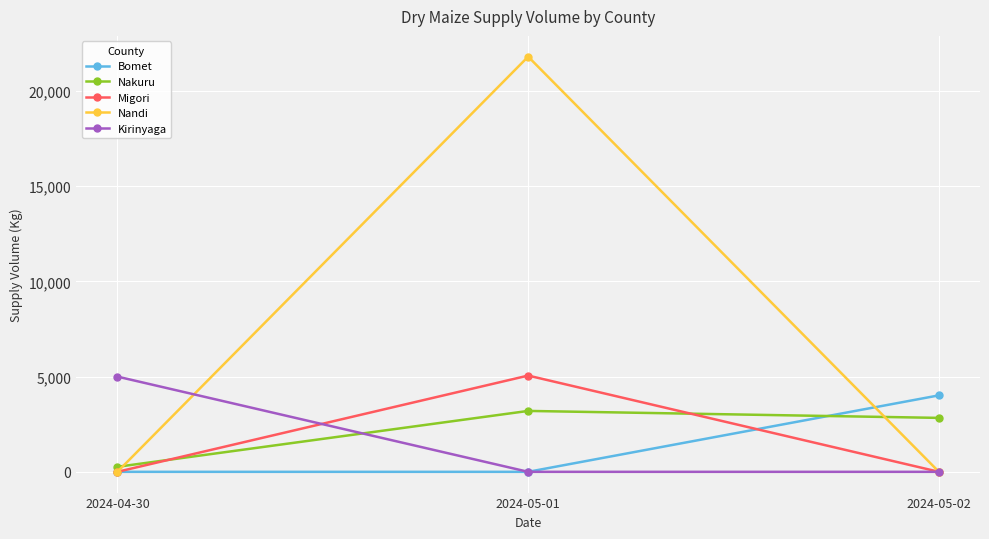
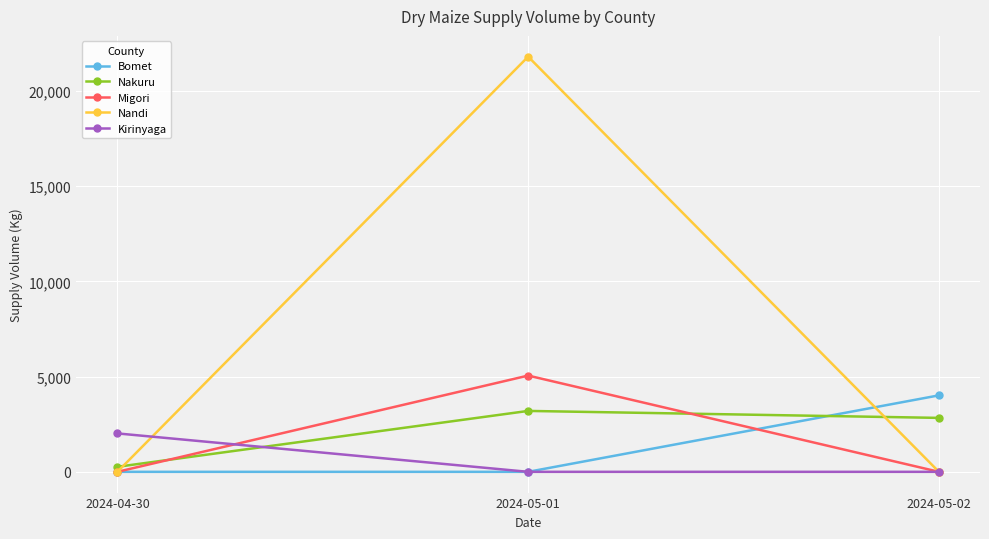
  {
    "Bomet": {
      "2024-05-02": "4,000"
    },
    "Nakuru": {
      "2024-04-30": "300",
      "2024-05-01": "3,200",
      "2024-05-02": "2,800"
    },
    "Migori": {
      "2024-05-01": "5,100"
    },
    "Nandi": {
      "2024-05-01": "21,800"
    },
    "Kirinyaga": {
-     "2024-04-30": "5,000"
+     "2024-04-30": "2,000"
    }
  }
